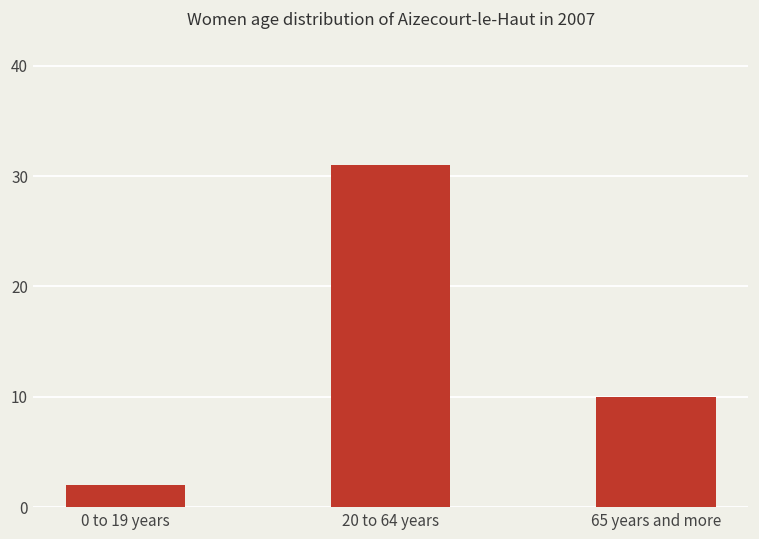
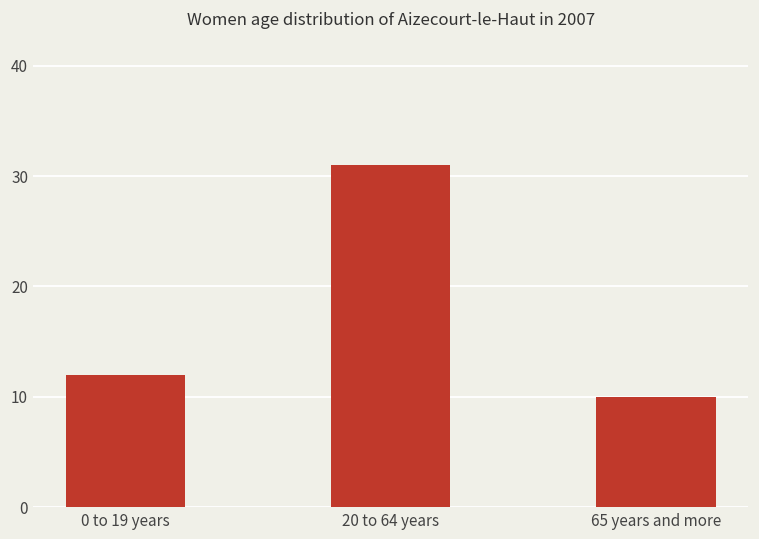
  {
-   "0 to 19 years": 2,
+   "0 to 19 years": 12,
    "20 to 64 years": 31,
    "65 years and more": 10
  }
